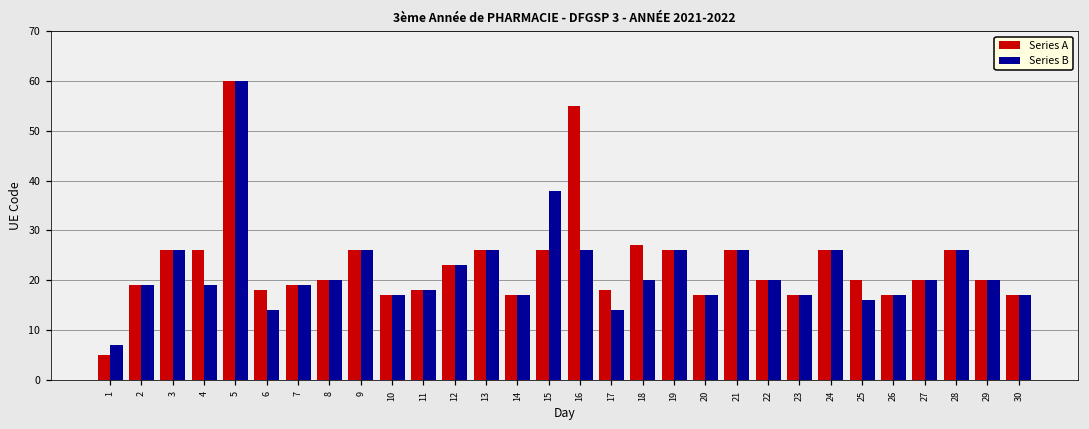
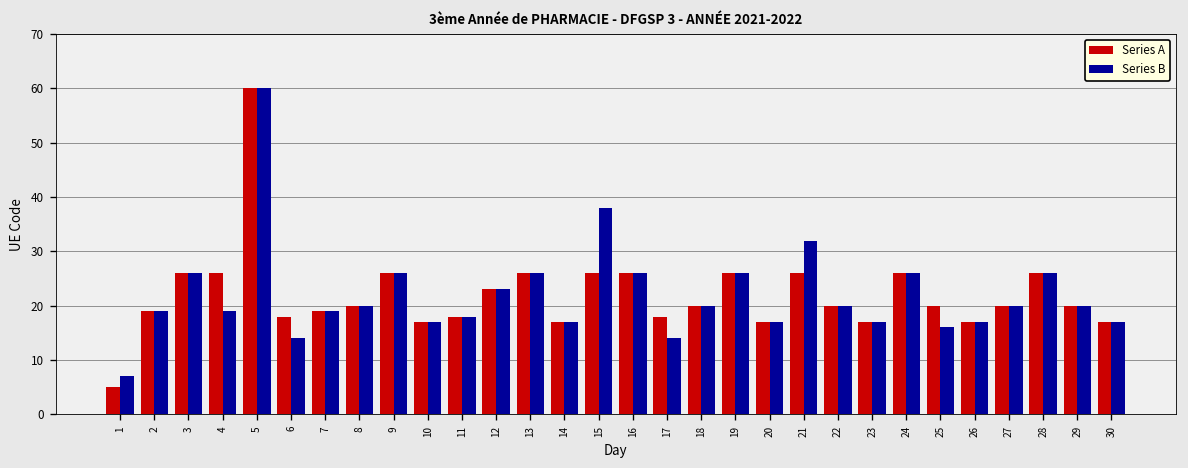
  {
    "Series A": {
      "1": 5,
      "2": 19,
      "3": 26,
      "4": 26,
      "5": 60,
      "6": 18,
      "7": 19,
      "8": 20,
      "9": 26,
      "10": 17,
      "11": 18,
      "12": 23,
      "13": 26,
      "14": 17,
      "15": 26,
-     "16": 55,
+     "16": 26,
      "17": 18,
-     "18": 27,
+     "18": 20,
      "19": 26,
      "20": 17,
      "21": 26,
      "22": 20,
      "23": 17,
      "24": 26,
      "25": 20,
      "26": 17,
      "27": 20,
      "28": 26,
      "29": 20,
      "30": 17
    },
    "Series B": {
      "1": 7,
      "2": 19,
      "3": 26,
      "4": 19,
      "5": 60,
      "6": 14,
      "7": 19,
      "8": 20,
      "9": 26,
      "10": 17,
      "11": 18,
      "12": 23,
      "13": 26,
      "14": 17,
      "15": 38,
      "16": 26,
      "17": 14,
      "18": 20,
      "19": 26,
      "20": 17,
-     "21": 26,
+     "21": 32,
      "22": 20,
      "23": 17,
      "24": 26,
      "25": 16,
      "26": 17,
      "27": 20,
      "28": 26,
      "29": 20,
      "30": 17
    }
  }
